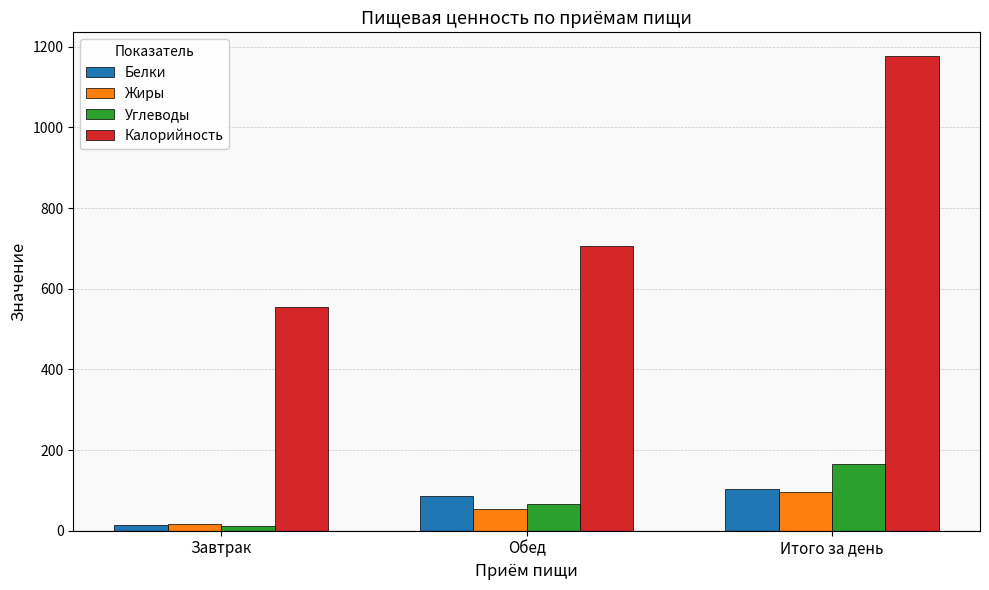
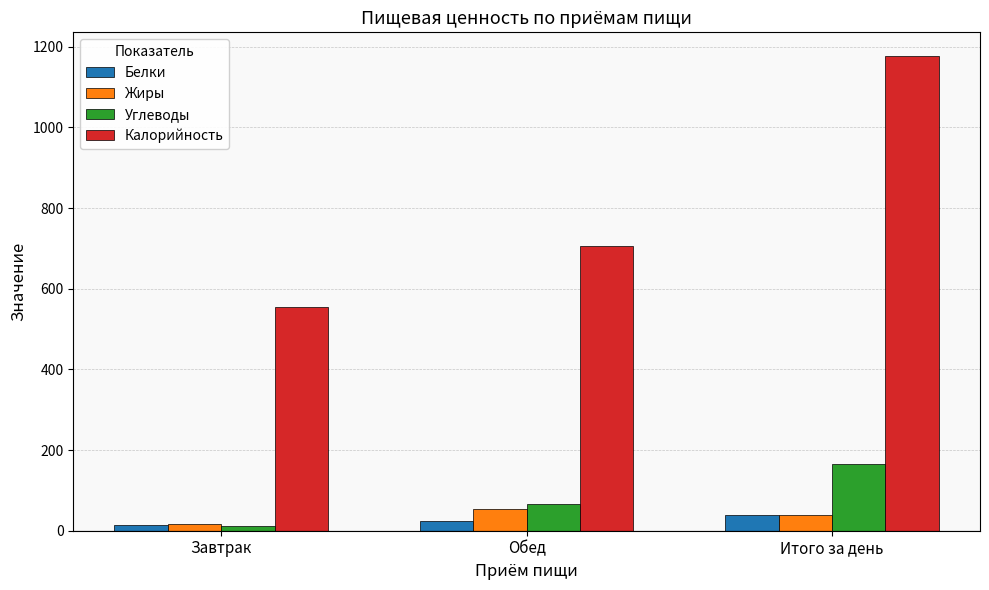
  {
    "Белки": {
      "Завтрак": 20,
-     "Обед": 90,
-     "Итого за день": 100
+     "Обед": 20,
+     "Итого за день": 40
    },
    "Жиры": {
      "Завтрак": 20,
      "Обед": 50,
-     "Итого за день": 100
+     "Итого за день": 40
    },
    "Углеводы": {
      "Завтрак": 10,
      "Обед": 70,
      "Итого за день": 170
    },
    "Калорийность": {
      "Завтрак": 560,
      "Обед": 710,
      "Итого за день": 1180
    }
  }
